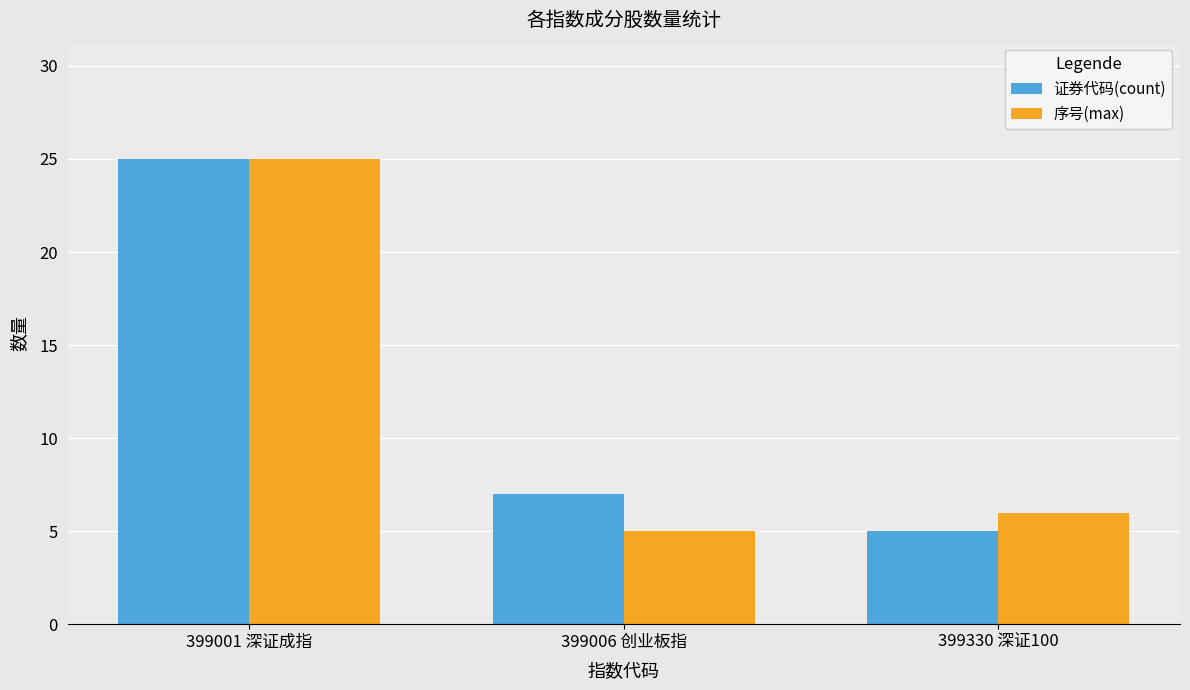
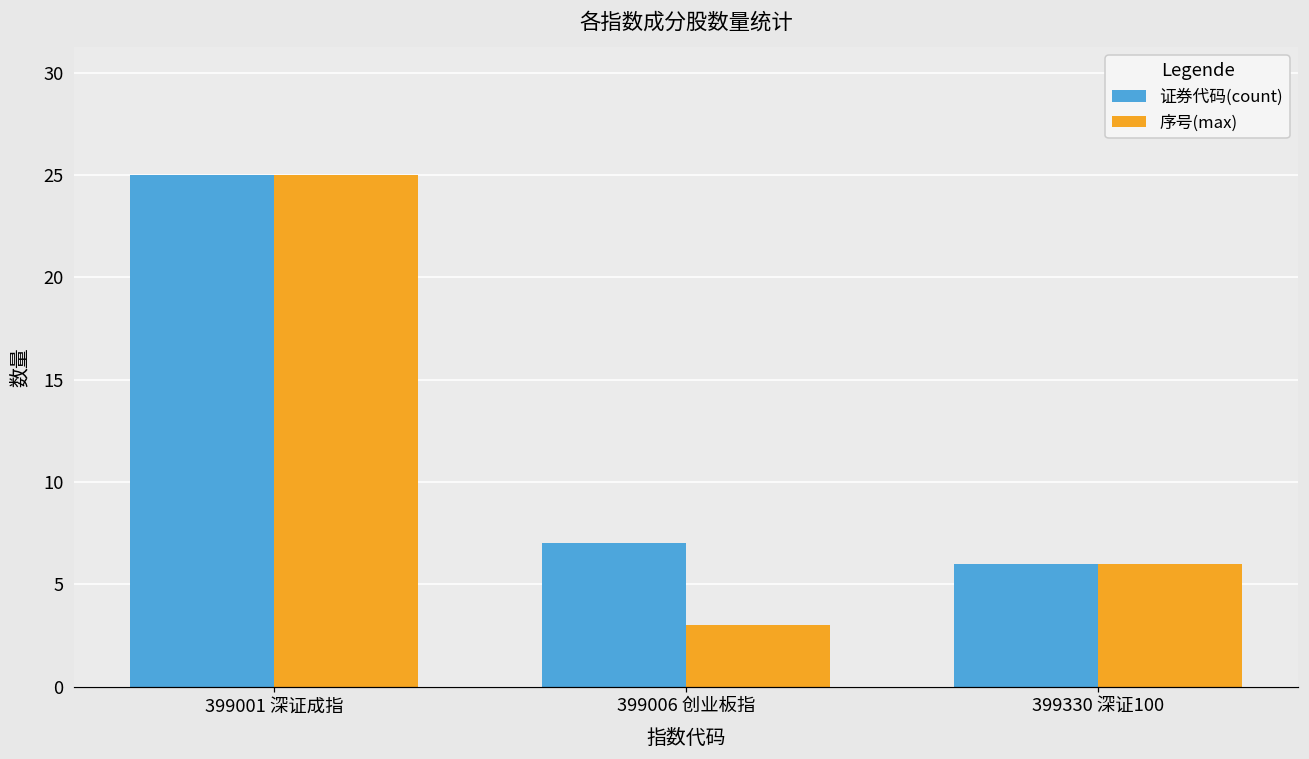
  {
    "证券代码(count)": {
      "399001 深证成指": 25,
      "399006 创业板指": 7,
-     "399330 深证100": 5
+     "399330 深证100": 6
    },
    "序号(max)": {
      "399001 深证成指": 25,
-     "399006 创业板指": 5,
+     "399006 创业板指": 3,
      "399330 深证100": 6
    }
  }
